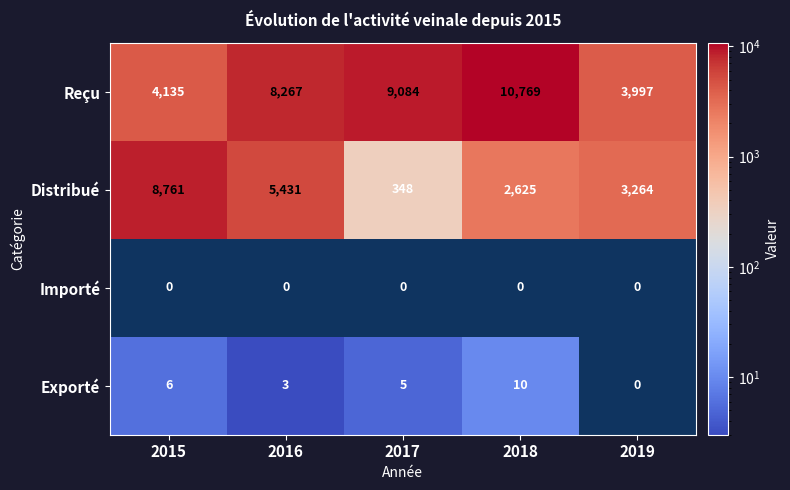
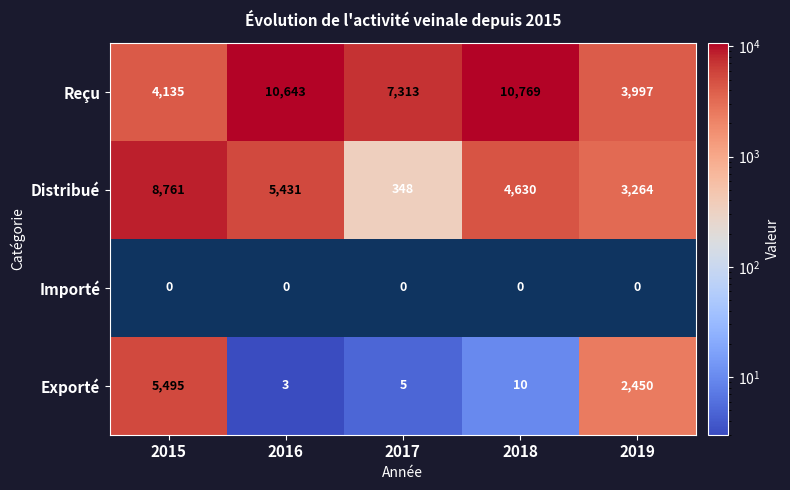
  {
    "Reçu": {
      "2015": "4,135",
-     "2016": "8,267",
-     "2017": "9,084",
+     "2016": "10,643",
+     "2017": "7,313",
      "2018": "10,769",
      "2019": "3,997"
    },
    "Distribué": {
      "2015": "8,761",
      "2016": "5,431",
      "2017": "348",
-     "2018": "2,625",
+     "2018": "4,630",
      "2019": "3,264"
    },
    "Importé": {
      "2015": "0",
      "2016": "0",
      "2017": "0",
      "2018": "0",
      "2019": "0"
    },
    "Exporté": {
-     "2015": "6",
+     "2015": "5,495",
      "2016": "3",
      "2017": "5",
      "2018": "10",
-     "2019": "0"
+     "2019": "2,450"
    }
  }
